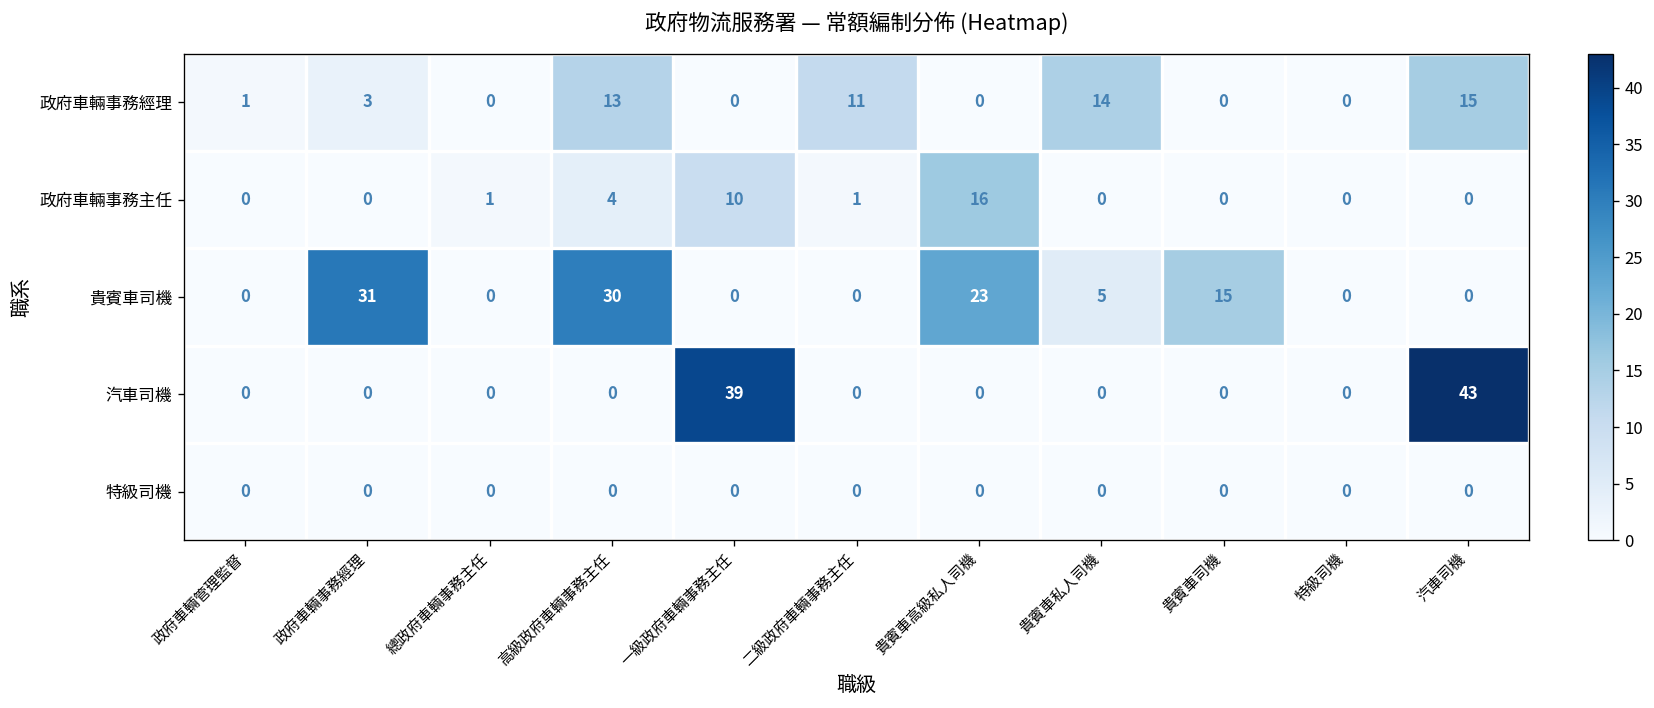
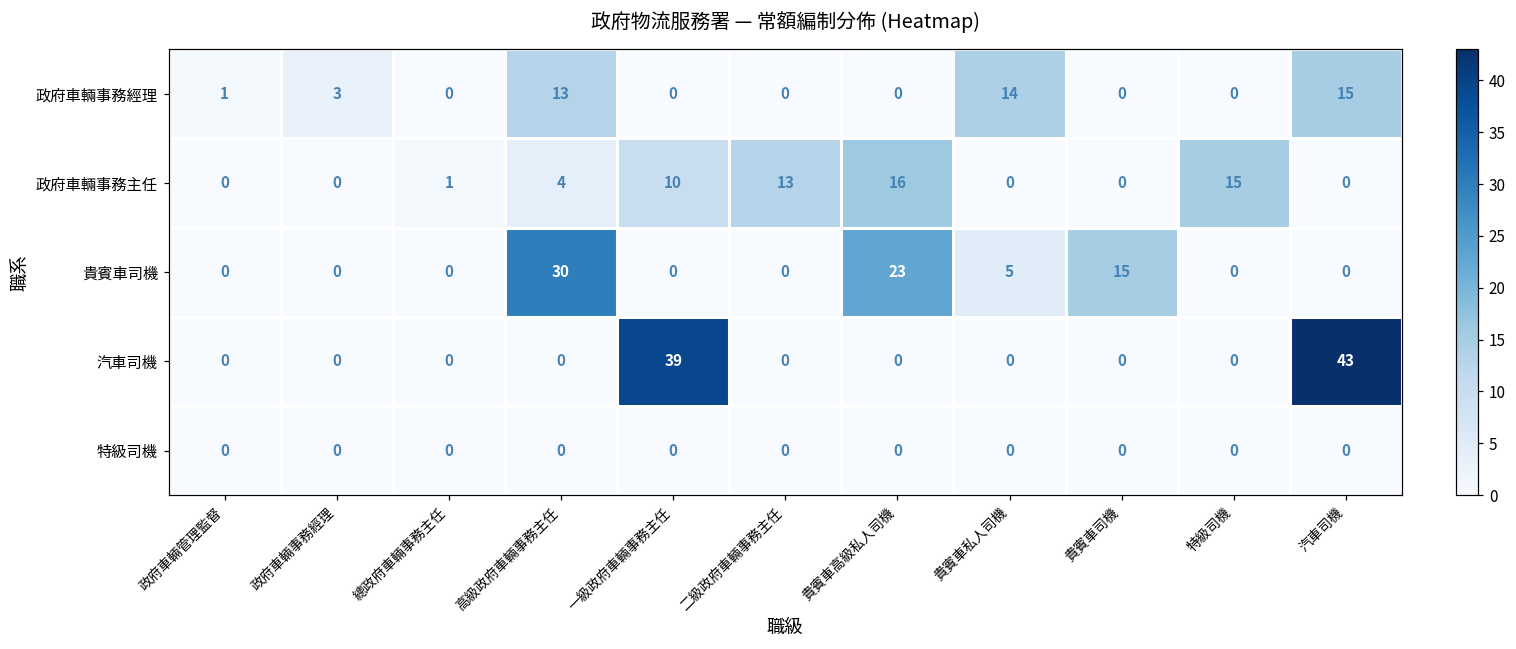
  {
    "政府車輛事務經理": {
      "政府車輛管理監督": 1,
      "政府車輛事務經理": 3,
      "總政府車輛事務主任": 0,
      "高級政府車輛事務主任": 13,
      "一級政府車輛事務主任": 0,
-     "二級政府車輛事務主任": 11,
+     "二級政府車輛事務主任": 0,
      "貴賓車高級私人司機": 0,
      "貴賓車私人司機": 14,
      "貴賓車司機": 0,
      "特級司機": 0,
      "汽車司機": 15
    },
    "政府車輛事務主任": {
      "政府車輛管理監督": 0,
      "政府車輛事務經理": 0,
      "總政府車輛事務主任": 1,
      "高級政府車輛事務主任": 4,
      "一級政府車輛事務主任": 10,
-     "二級政府車輛事務主任": 1,
+     "二級政府車輛事務主任": 13,
      "貴賓車高級私人司機": 16,
      "貴賓車私人司機": 0,
      "貴賓車司機": 0,
-     "特級司機": 0,
+     "特級司機": 15,
      "汽車司機": 0
    },
    "貴賓車司機": {
      "政府車輛管理監督": 0,
-     "政府車輛事務經理": 31,
+     "政府車輛事務經理": 0,
      "總政府車輛事務主任": 0,
      "高級政府車輛事務主任": 30,
      "一級政府車輛事務主任": 0,
      "二級政府車輛事務主任": 0,
      "貴賓車高級私人司機": 23,
      "貴賓車私人司機": 5,
      "貴賓車司機": 15,
      "特級司機": 0,
      "汽車司機": 0
    },
    "汽車司機": {
      "政府車輛管理監督": 0,
      "政府車輛事務經理": 0,
      "總政府車輛事務主任": 0,
      "高級政府車輛事務主任": 0,
      "一級政府車輛事務主任": 39,
      "二級政府車輛事務主任": 0,
      "貴賓車高級私人司機": 0,
      "貴賓車私人司機": 0,
      "貴賓車司機": 0,
      "特級司機": 0,
      "汽車司機": 43
    },
    "特級司機": {
      "政府車輛管理監督": 0,
      "政府車輛事務經理": 0,
      "總政府車輛事務主任": 0,
      "高級政府車輛事務主任": 0,
      "一級政府車輛事務主任": 0,
      "二級政府車輛事務主任": 0,
      "貴賓車高級私人司機": 0,
      "貴賓車私人司機": 0,
      "貴賓車司機": 0,
      "特級司機": 0,
      "汽車司機": 0
    }
  }
